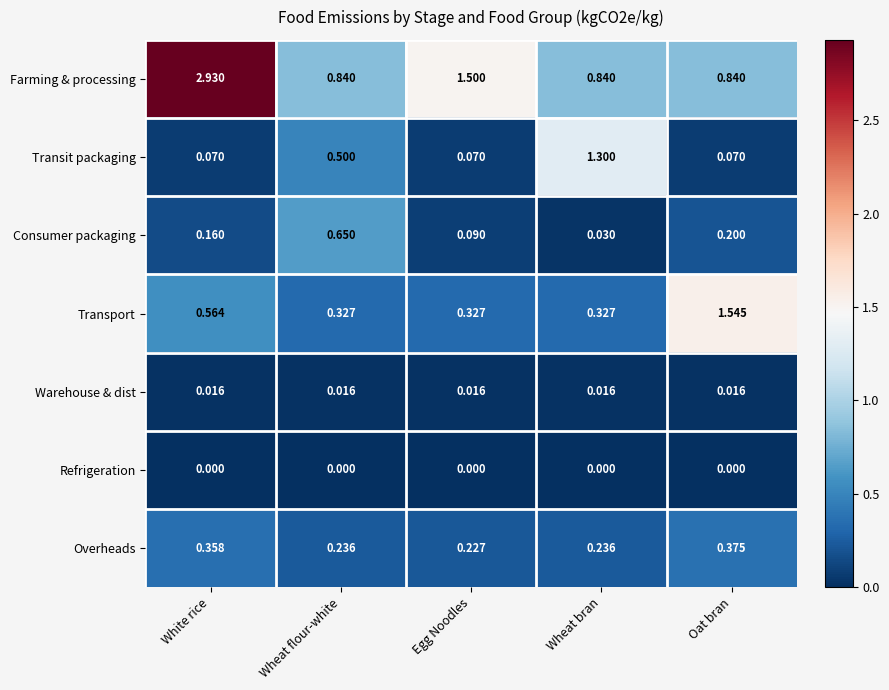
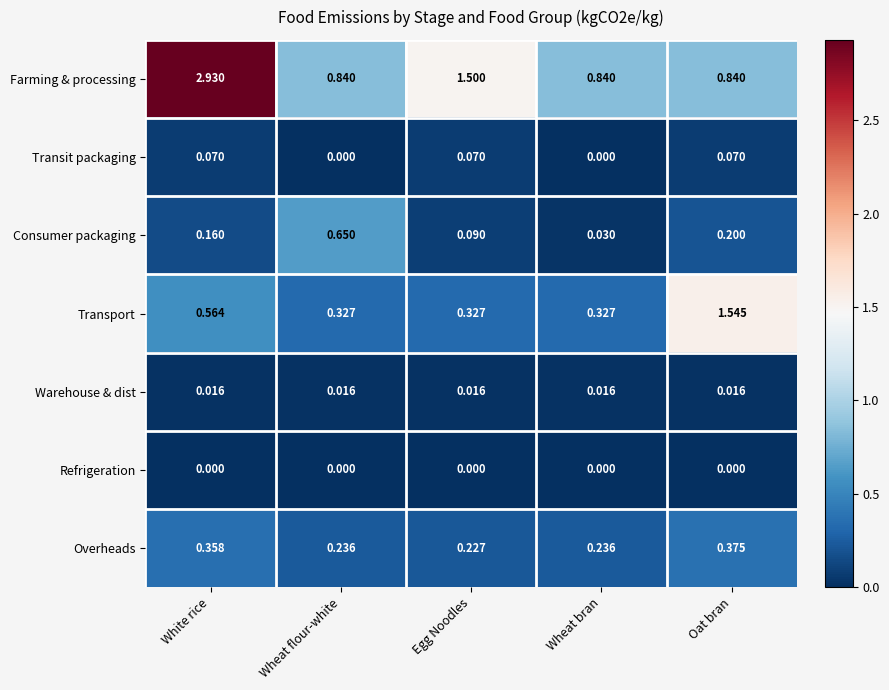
  {
    "Farming & processing": {
      "White rice": 2.930,
      "Wheat flour-white": 0.840,
      "Egg Noodles": 1.500,
      "Wheat bran": 0.840,
      "Oat bran": 0.840
    },
    "Transit packaging": {
      "White rice": 0.070,
-     "Wheat flour-white": 0.500,
+     "Wheat flour-white": 0.000,
      "Egg Noodles": 0.070,
-     "Wheat bran": 1.300,
+     "Wheat bran": 0.000,
      "Oat bran": 0.070
    },
    "Consumer packaging": {
      "White rice": 0.160,
      "Wheat flour-white": 0.650,
      "Egg Noodles": 0.090,
      "Wheat bran": 0.030,
      "Oat bran": 0.200
    },
    "Transport": {
      "White rice": 0.564,
      "Wheat flour-white": 0.327,
      "Egg Noodles": 0.327,
      "Wheat bran": 0.327,
      "Oat bran": 1.545
    },
    "Warehouse & dist": {
      "White rice": 0.016,
      "Wheat flour-white": 0.016,
      "Egg Noodles": 0.016,
      "Wheat bran": 0.016,
      "Oat bran": 0.016
    },
    "Refrigeration": {
      "White rice": 0.000,
      "Wheat flour-white": 0.000,
      "Egg Noodles": 0.000,
      "Wheat bran": 0.000,
      "Oat bran": 0.000
    },
    "Overheads": {
      "White rice": 0.358,
      "Wheat flour-white": 0.236,
      "Egg Noodles": 0.227,
      "Wheat bran": 0.236,
      "Oat bran": 0.375
    }
  }
